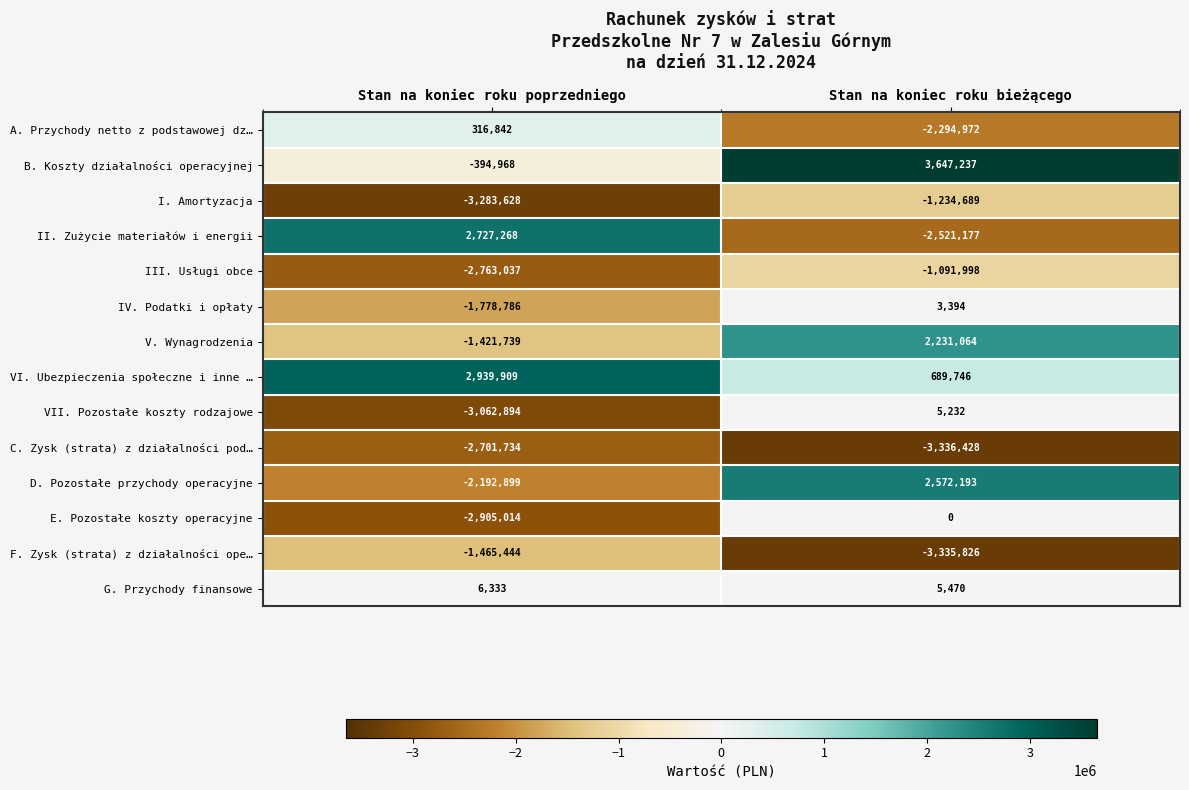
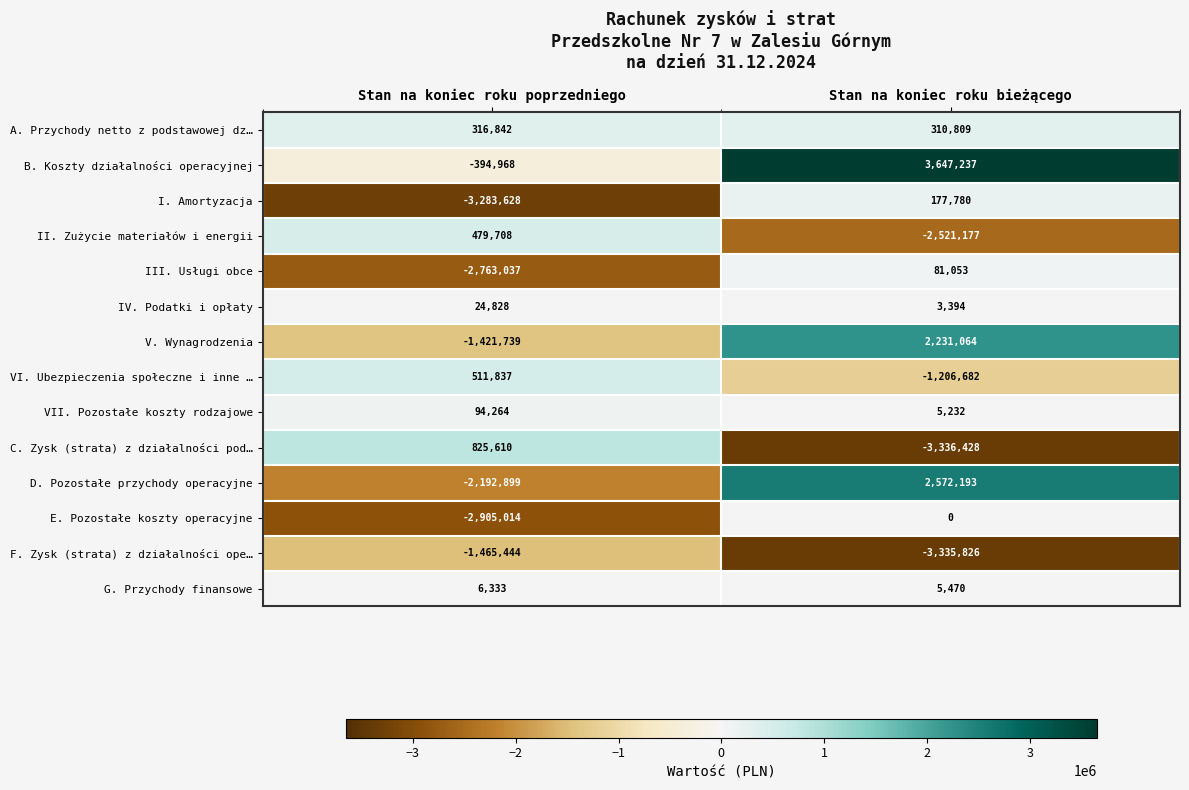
  {
    "A. Przychody netto z podstawowej dz…": {
      "Stan na koniec roku poprzedniego": "316,842",
-     "Stan na koniec roku bieżącego": "-2,294,972"
+     "Stan na koniec roku bieżącego": "310,809"
    },
    "B. Koszty działalności operacyjnej": {
      "Stan na koniec roku poprzedniego": "-394,968",
      "Stan na koniec roku bieżącego": "3,647,237"
    },
    "I. Amortyzacja": {
      "Stan na koniec roku poprzedniego": "-3,283,628",
-     "Stan na koniec roku bieżącego": "-1,234,689"
+     "Stan na koniec roku bieżącego": "177,780"
    },
    "II. Zużycie materiałów i energii": {
-     "Stan na koniec roku poprzedniego": "2,727,268",
+     "Stan na koniec roku poprzedniego": "479,708",
      "Stan na koniec roku bieżącego": "-2,521,177"
    },
    "III. Usługi obce": {
      "Stan na koniec roku poprzedniego": "-2,763,037",
-     "Stan na koniec roku bieżącego": "-1,091,998"
+     "Stan na koniec roku bieżącego": "81,053"
    },
    "IV. Podatki i opłaty": {
-     "Stan na koniec roku poprzedniego": "-1,778,786",
+     "Stan na koniec roku poprzedniego": "24,828",
      "Stan na koniec roku bieżącego": "3,394"
    },
    "V. Wynagrodzenia": {
      "Stan na koniec roku poprzedniego": "-1,421,739",
      "Stan na koniec roku bieżącego": "2,231,064"
    },
    "VI. Ubezpieczenia społeczne i inne …": {
-     "Stan na koniec roku poprzedniego": "2,939,909",
-     "Stan na koniec roku bieżącego": "689,746"
+     "Stan na koniec roku poprzedniego": "511,837",
+     "Stan na koniec roku bieżącego": "-1,206,682"
    },
    "VII. Pozostałe koszty rodzajowe": {
-     "Stan na koniec roku poprzedniego": "-3,062,894",
+     "Stan na koniec roku poprzedniego": "94,264",
      "Stan na koniec roku bieżącego": "5,232"
    },
    "C. Zysk (strata) z działalności pod…": {
-     "Stan na koniec roku poprzedniego": "-2,701,734",
+     "Stan na koniec roku poprzedniego": "825,610",
      "Stan na koniec roku bieżącego": "-3,336,428"
    },
    "D. Pozostałe przychody operacyjne": {
      "Stan na koniec roku poprzedniego": "-2,192,899",
      "Stan na koniec roku bieżącego": "2,572,193"
    },
    "E. Pozostałe koszty operacyjne": {
      "Stan na koniec roku poprzedniego": "-2,905,014",
      "Stan na koniec roku bieżącego": "0"
    },
    "F. Zysk (strata) z działalności ope…": {
      "Stan na koniec roku poprzedniego": "-1,465,444",
      "Stan na koniec roku bieżącego": "-3,335,826"
    },
    "G. Przychody finansowe": {
      "Stan na koniec roku poprzedniego": "6,333",
      "Stan na koniec roku bieżącego": "5,470"
    }
  }
